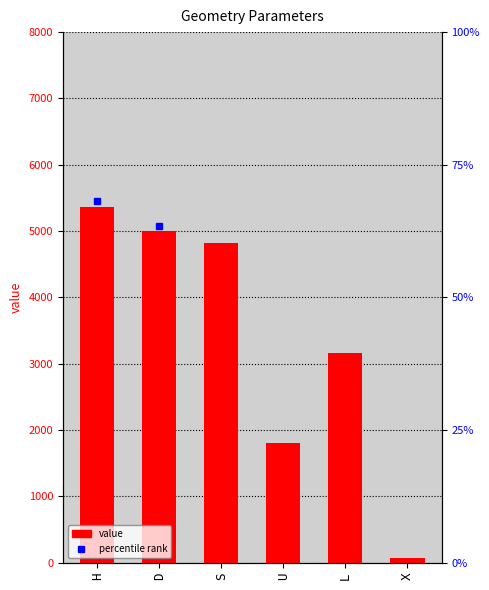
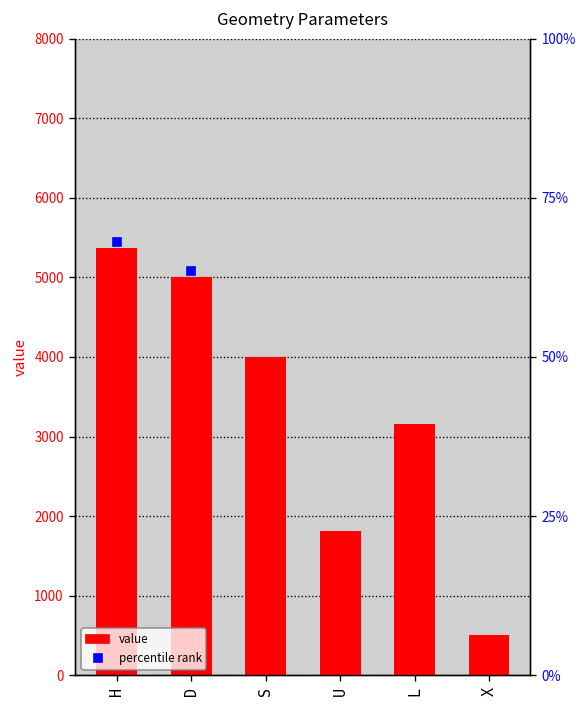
  {
    "value": {
      "H": 5400,
      "D": 5000,
-     "S": 4800,
+     "S": 4000,
      "U": 1800,
      "L": 3200,
-     "X": 100
+     "X": 500
    }
  }
